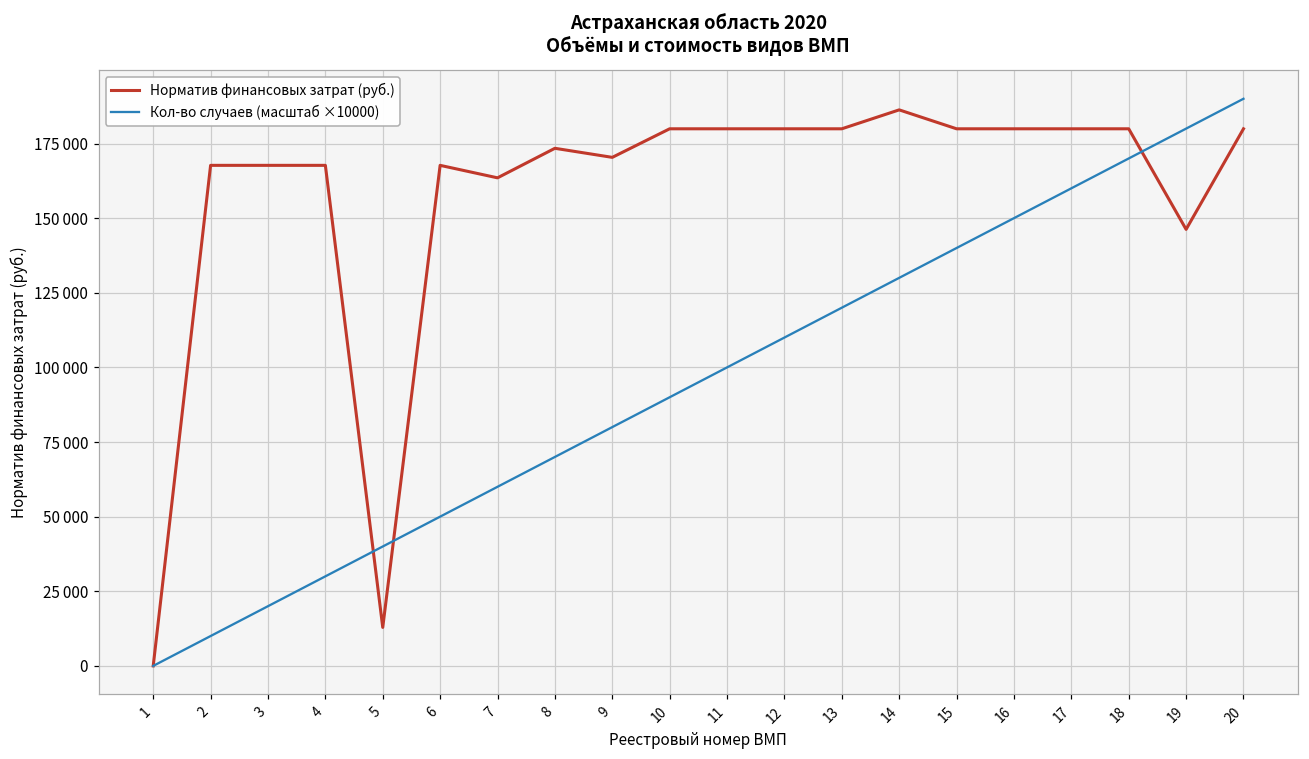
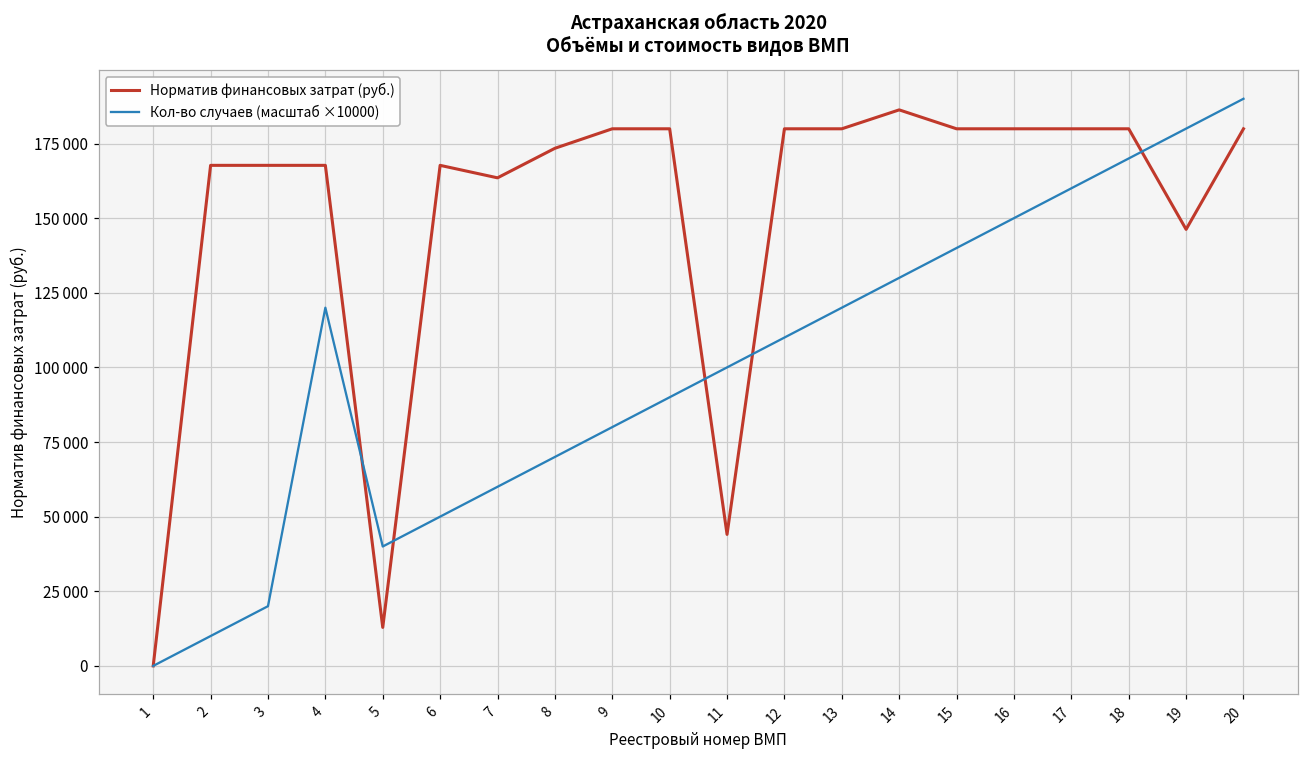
  {
    "Норматив финансовых затрат (руб.)": {
      "2": 168000,
      "3": 168000,
      "4": 168000,
      "5": 13000,
      "6": 168000,
      "7": 164000,
      "8": 173000,
-     "9": 170000,
+     "9": 180000,
      "10": 180000,
-     "11": 180000,
+     "11": 44000,
      "12": 180000,
      "13": 180000,
      "14": 186000,
      "15": 180000,
      "16": 180000,
      "17": 180000,
      "18": 180000,
      "19": 146000,
      "20": 180000
    },
    "Кол-во случаев (масштаб ×10000)": {
      "2": 10000,
      "3": 20000,
-     "4": 30000,
+     "4": 120000,
      "5": 40000,
      "6": 50000,
      "7": 60000,
      "8": 70000,
      "9": 80000,
      "10": 90000,
      "11": 100000,
      "12": 110000,
      "13": 120000,
      "14": 130000,
      "15": 140000,
      "16": 150000,
      "17": 160000,
      "18": 170000,
      "19": 180000,
      "20": 190000
    }
  }
